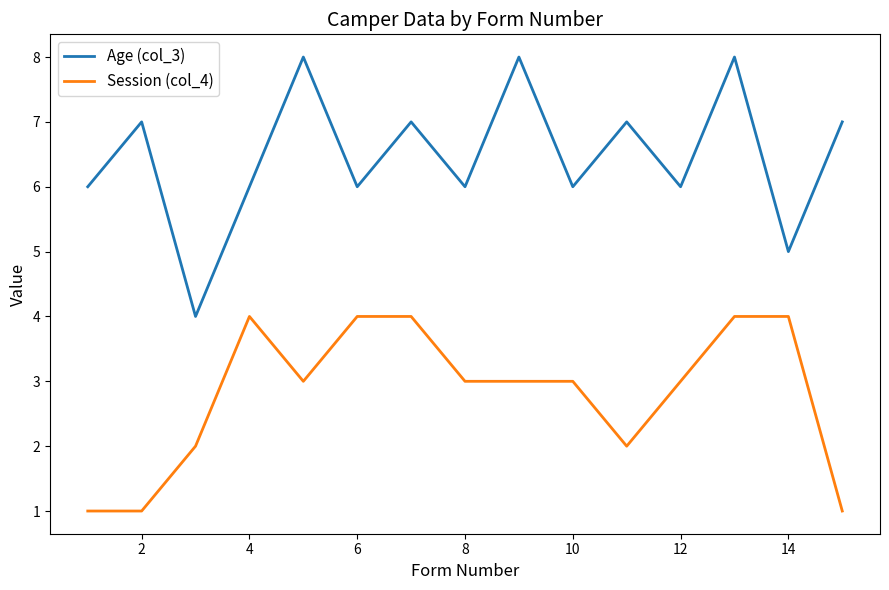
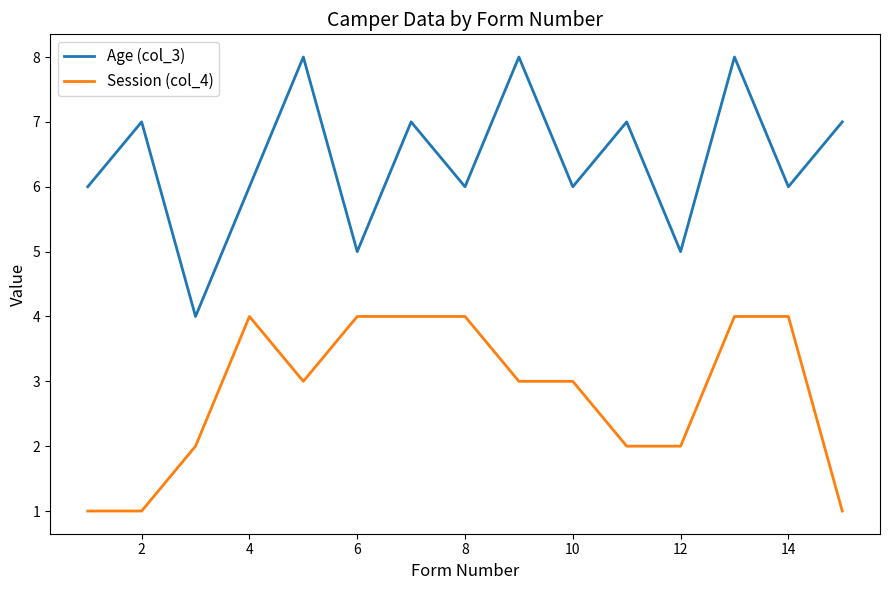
  {
    "Age (col_3)": {
      "2": 7,
      "4": 6,
-     "6": 6,
+     "6": 5,
      "8": 6,
      "10": 6,
-     "12": 6,
-     "14": 5
+     "12": 5,
+     "14": 6
    },
    "Session (col_4)": {
      "2": 1,
      "4": 4,
      "6": 4,
-     "8": 3,
+     "8": 4,
      "10": 3,
-     "12": 3,
+     "12": 2,
      "14": 4
    }
  }
